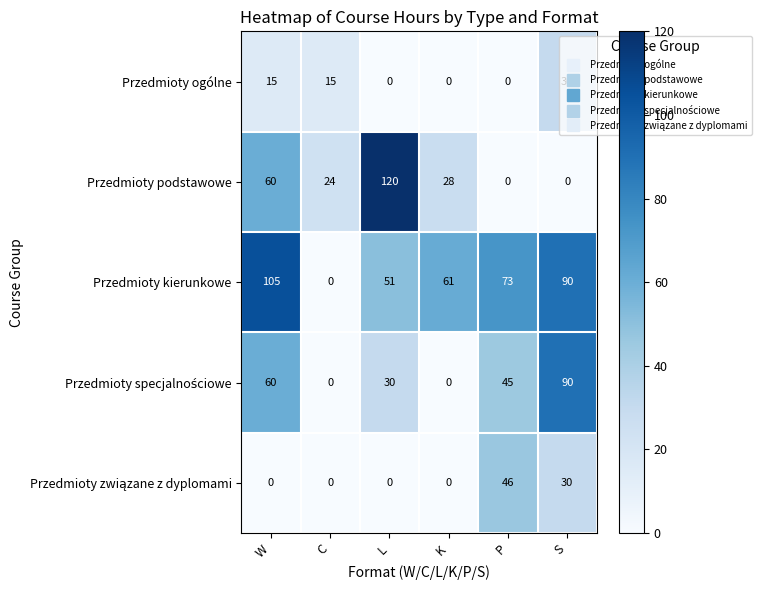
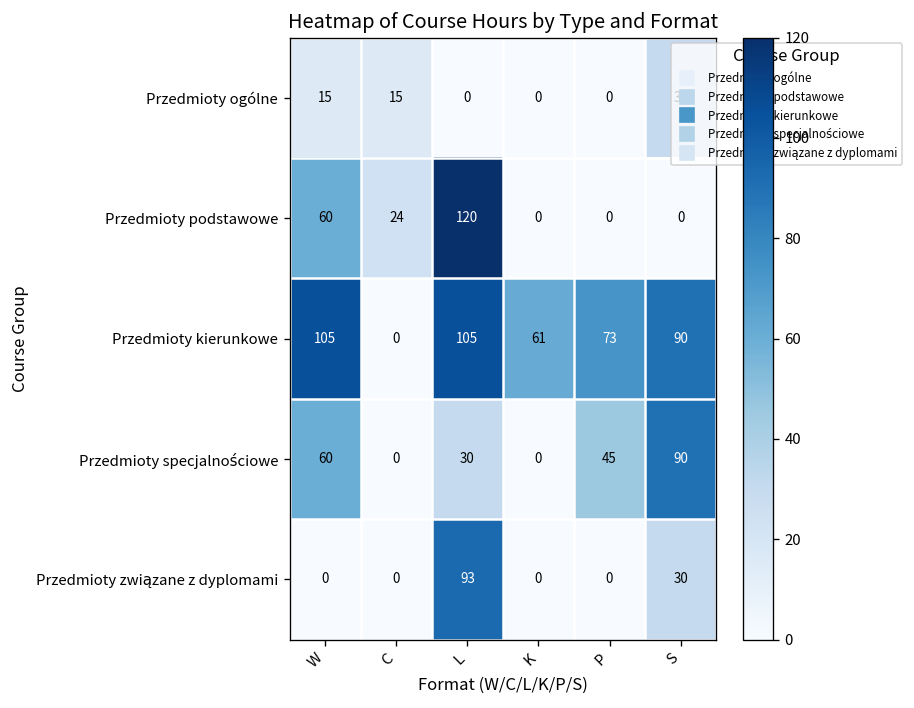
  {
    "Przedmioty ogólne": {
      "W": 15,
      "C": 15,
      "L": 0,
      "K": 0,
      "P": 0
    },
    "Przedmioty podstawowe": {
      "W": 60,
      "C": 24,
      "L": 120,
-     "K": 28,
+     "K": 0,
      "P": 0,
      "S": 0
    },
    "Przedmioty kierunkowe": {
      "W": 105,
      "C": 0,
-     "L": 51,
+     "L": 105,
      "K": 61,
      "P": 73,
      "S": 90
    },
    "Przedmioty specjalnościowe": {
      "W": 60,
      "C": 0,
      "L": 30,
      "K": 0,
      "P": 45,
      "S": 90
    },
    "Przedmioty związane z dyplomami": {
      "W": 0,
      "C": 0,
-     "L": 0,
+     "L": 93,
      "K": 0,
-     "P": 46,
+     "P": 0,
      "S": 30
    }
  }
